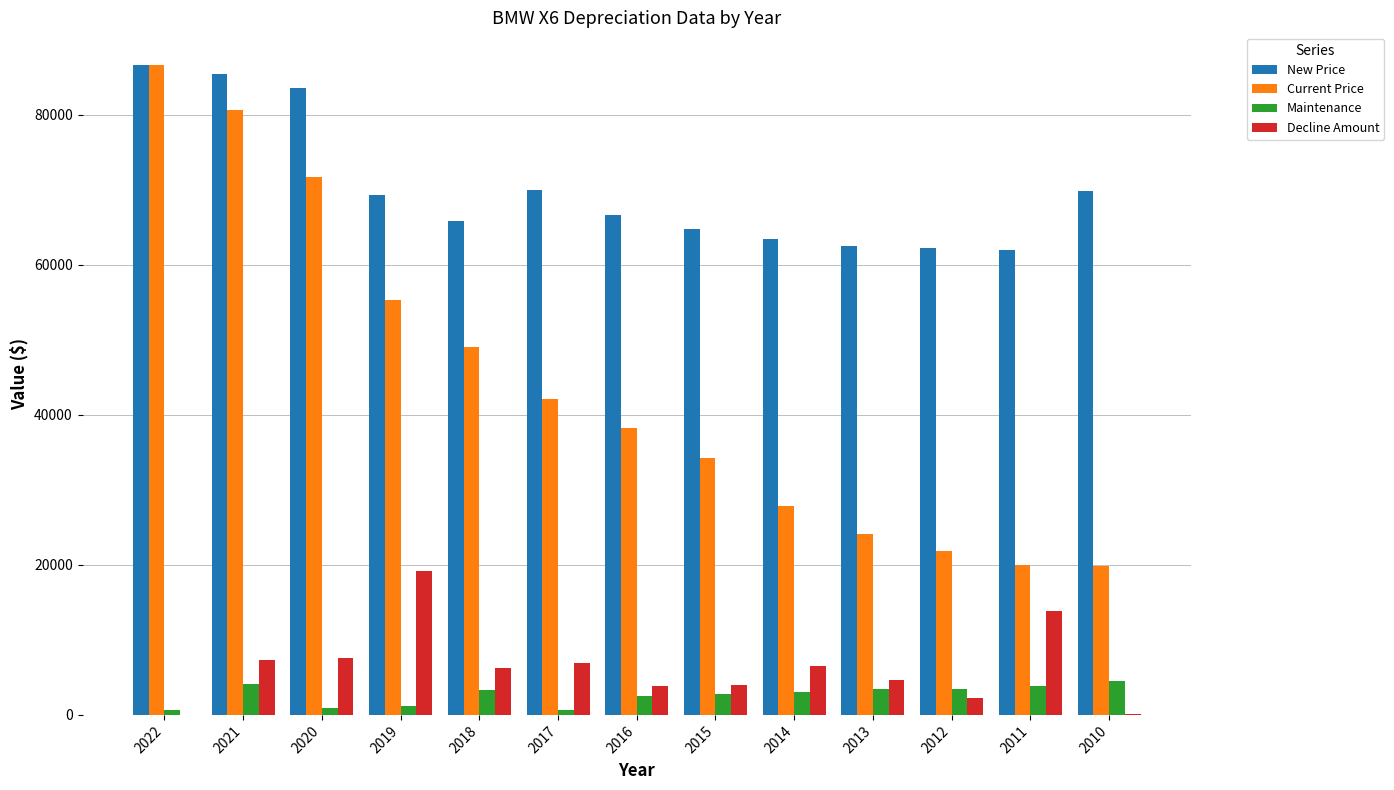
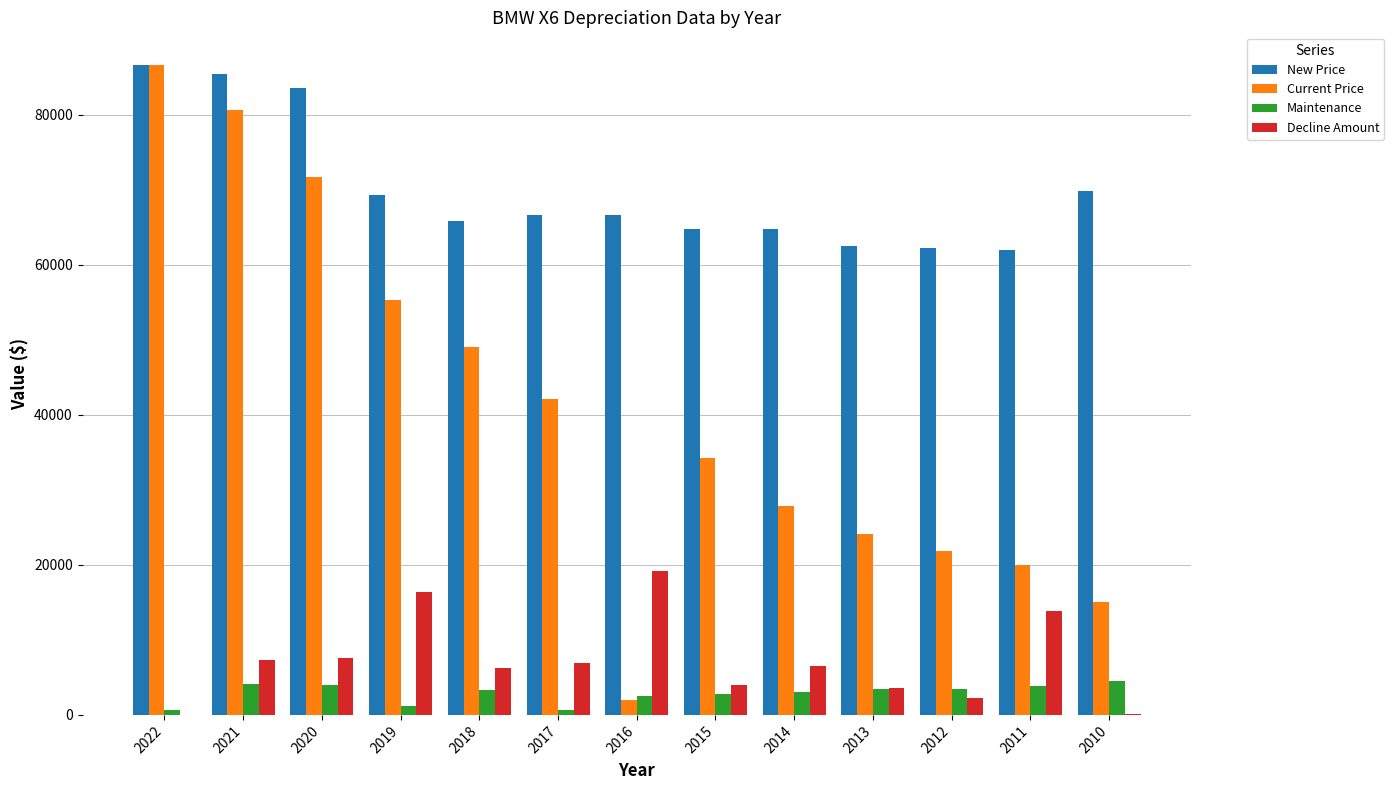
  {
    "New Price": {
      "2022": 87000,
      "2021": 85000,
      "2020": 84000,
      "2019": 69000,
      "2018": 66000,
-     "2017": 70000,
+     "2017": 67000,
      "2016": 67000,
      "2015": 65000,
-     "2014": 63000,
+     "2014": 65000,
      "2013": 62000,
      "2012": 62000,
      "2011": 62000,
      "2010": 70000
    },
    "Current Price": {
      "2022": 87000,
      "2021": 81000,
      "2020": 72000,
      "2019": 55000,
      "2018": 49000,
      "2017": 42000,
-     "2016": 38000,
+     "2016": 2000,
      "2015": 34000,
      "2014": 28000,
      "2013": 24000,
      "2012": 22000,
      "2011": 20000,
-     "2010": 20000
+     "2010": 15000
    },
    "Maintenance": {
      "2022": 1000,
      "2021": 4000,
-     "2020": 1000,
+     "2020": 4000,
      "2019": 1000,
      "2018": 3000,
      "2017": 1000,
      "2016": 2000,
      "2015": 3000,
      "2014": 3000,
      "2013": 3000,
      "2012": 3000,
      "2011": 4000,
      "2010": 5000
    },
    "Decline Amount": {
      "2022": 0,
      "2021": 7000,
      "2020": 8000,
-     "2019": 19000,
+     "2019": 16000,
      "2018": 6000,
      "2017": 7000,
-     "2016": 4000,
+     "2016": 19000,
      "2015": 4000,
      "2014": 6000,
-     "2013": 5000,
+     "2013": 4000,
      "2012": 2000,
      "2011": 14000
    }
  }
